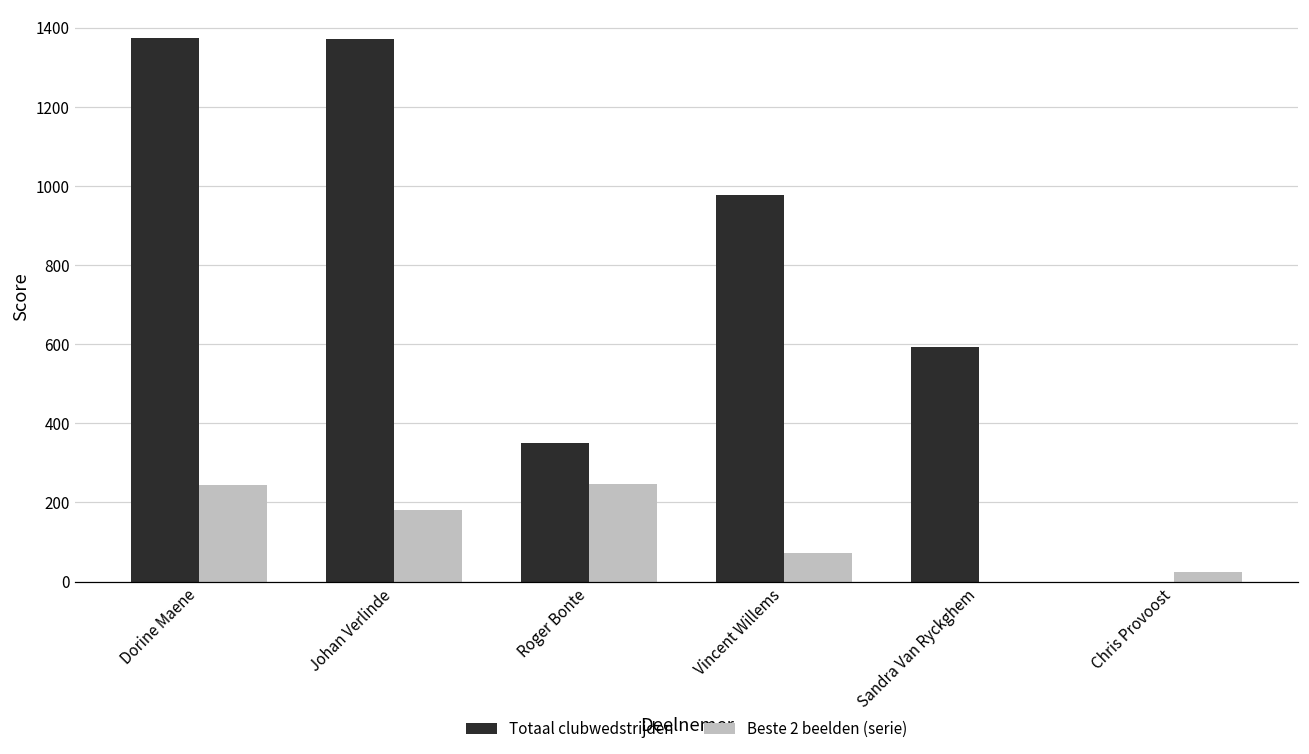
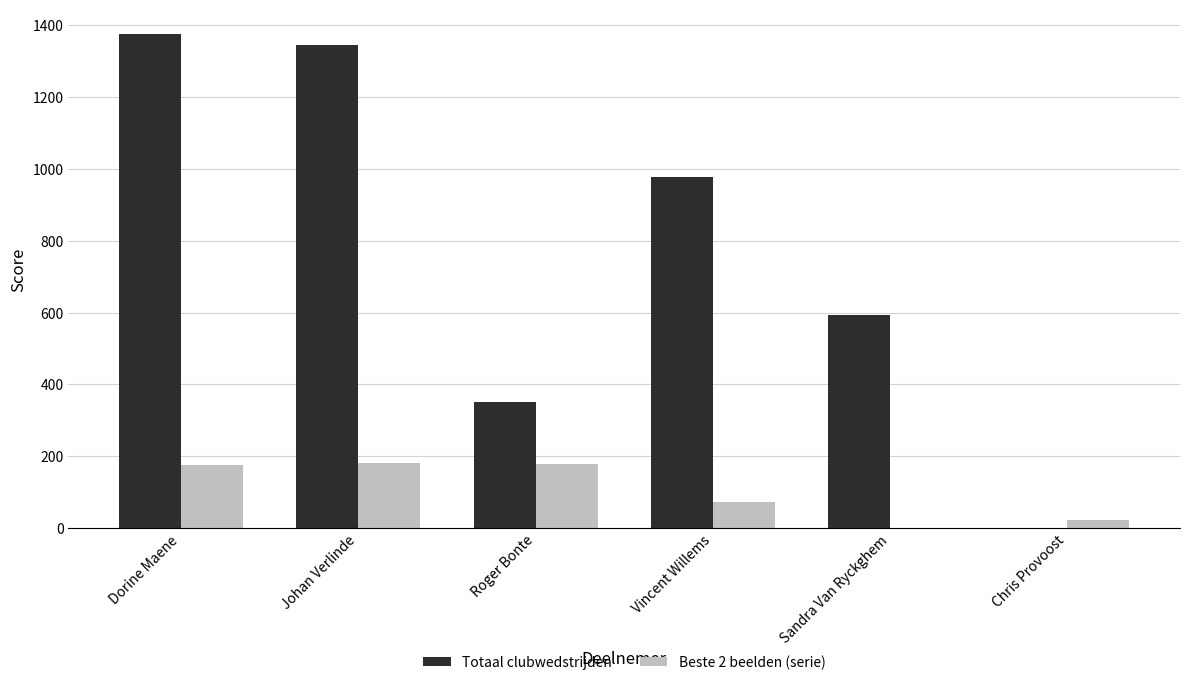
  {
    "Totaal clubwedstrijden": {
      "Dorine Maene": 1370,
-     "Johan Verlinde": 1370,
+     "Johan Verlinde": 1340,
      "Roger Bonte": 350,
      "Vincent Willems": 980,
      "Sandra Van Ryckghem": 590,
      "Chris Provoost": 0
    },
    "Beste 2 beelden (serie)": {
-     "Dorine Maene": 240,
+     "Dorine Maene": 180,
      "Johan Verlinde": 180,
-     "Roger Bonte": 250,
+     "Roger Bonte": 180,
      "Vincent Willems": 70,
      "Sandra Van Ryckghem": 0,
      "Chris Provoost": 20
    }
  }
